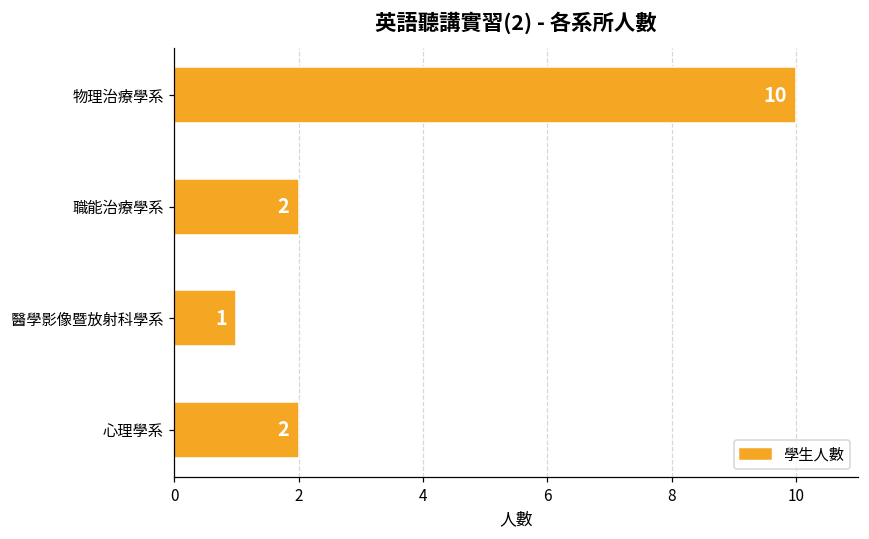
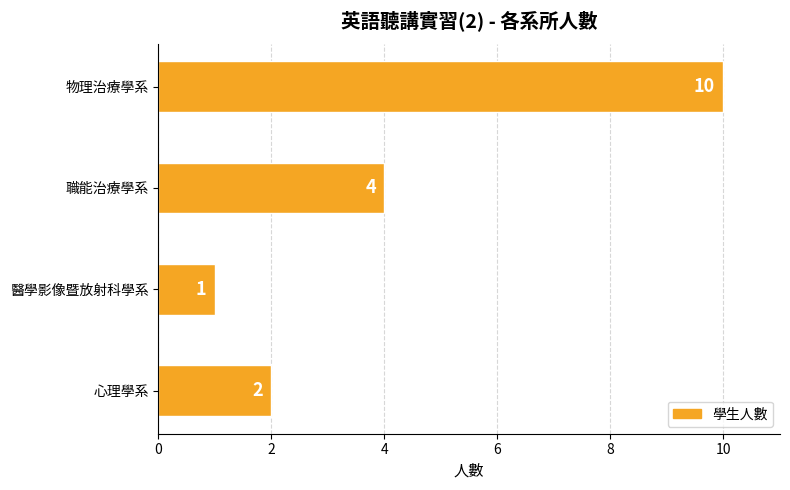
  {
    "物理治療學系": 10,
-   "職能治療學系": 2,
+   "職能治療學系": 4,
    "醫學影像暨放射科學系": 1,
    "心理學系": 2
  }
